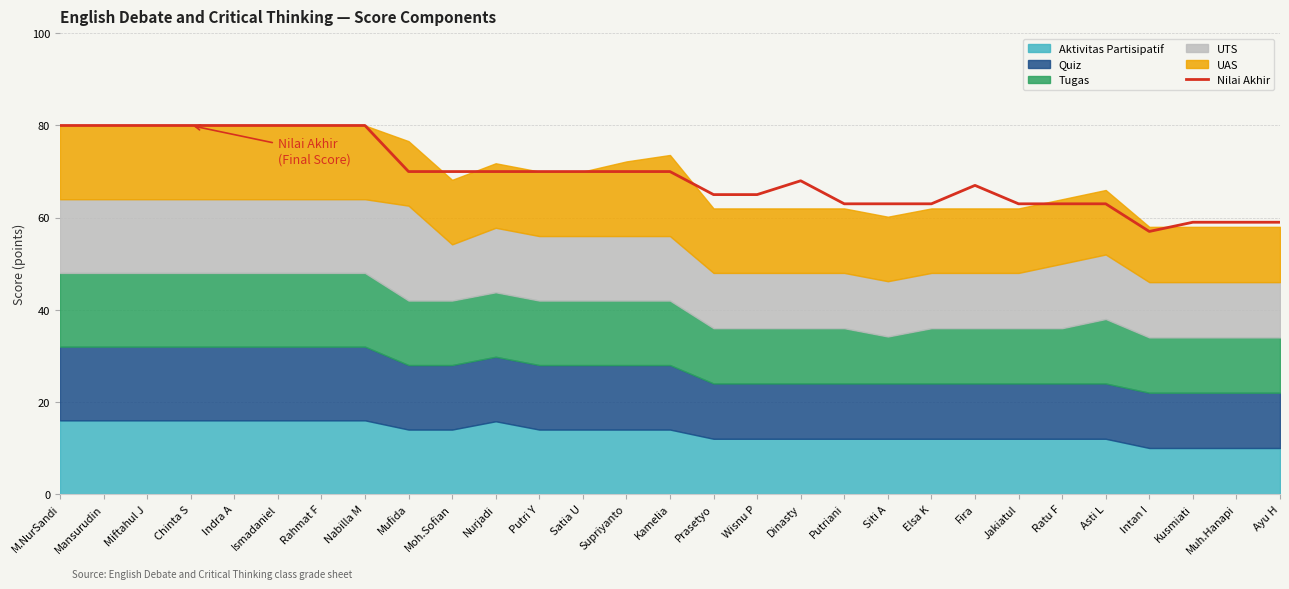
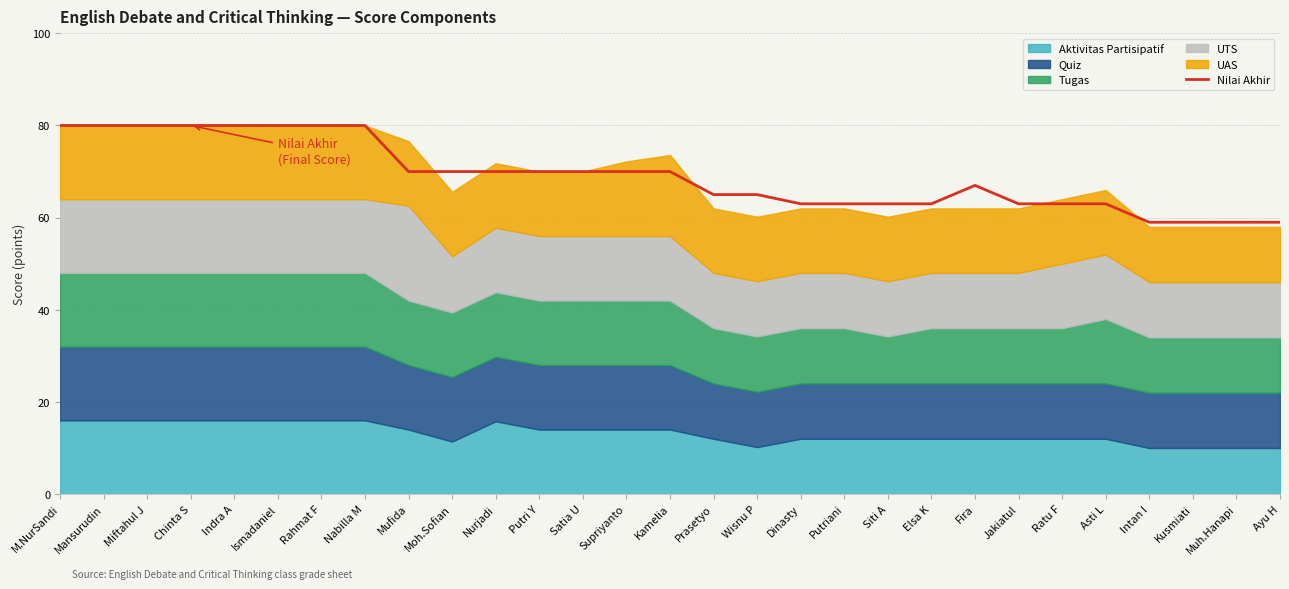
  {
    "Aktivitas Partisipatif": {
      "M.NurSandi": 16,
      "Mansurudin": 16,
      "Miftahul J": 16,
      "Chinta S": 16,
      "Indra A": 16,
      "Ismadaniel": 16,
      "Rahmat F": 16,
      "Nabilla M": 16,
      "Mufida": 14,
-     "Moh.Sofian": 14,
+     "Moh.Sofian": 11,
      "Nurjadi": 16,
      "Putri Y": 14,
      "Satia U": 14,
      "Supriyanto": 14,
      "Kamelia": 14,
      "Prasetyo": 12,
-     "Wisnu P": 12,
+     "Wisnu P": 10,
      "Dinasty": 12,
      "Putriani": 12,
      "Siti A": 12,
      "Elsa K": 12,
      "Fira": 12,
      "Jakiatul": 12,
      "Ratu F": 12,
      "Asti L": 12,
      "Intan I": 10,
      "Kusmiati": 10,
      "Muh.Hanapi": 10,
      "Ayu H": 10
    },
    "Nilai Akhir": {
      "Mufida": 70,
      "Moh.Sofian": 70,
      "Nurjadi": 70,
      "Supriyanto": 70,
      "Kamelia": 70,
      "Prasetyo": 65,
      "Wisnu P": 65,
-     "Dinasty": 68,
+     "Dinasty": 63,
      "Putriani": 63,
      "Siti A": 63,
      "Elsa K": 63,
      "Fira": 67,
      "Jakiatul": 63,
      "Ratu F": 63,
      "Asti L": 63,
-     "Intan I": 57,
+     "Intan I": 59,
      "Kusmiati": 59,
      "Muh.Hanapi": 59,
      "Ayu H": 59
    },
    "Quiz": {
      "M.NurSandi": 16,
      "Mansurudin": 16,
      "Miftahul J": 16,
      "Chinta S": 16,
      "Indra A": 16,
      "Ismadaniel": 16,
      "Rahmat F": 16,
      "Nabilla M": 16,
      "Mufida": 14,
      "Moh.Sofian": 14,
      "Nurjadi": 14,
      "Putri Y": 14,
      "Satia U": 14,
      "Supriyanto": 14,
      "Kamelia": 14,
      "Prasetyo": 12,
      "Wisnu P": 12,
      "Dinasty": 12,
      "Putriani": 12,
      "Siti A": 12,
      "Elsa K": 12,
      "Fira": 12,
      "Jakiatul": 12,
      "Ratu F": 12,
      "Asti L": 12,
      "Intan I": 12,
      "Kusmiati": 12,
      "Muh.Hanapi": 12,
      "Ayu H": 12
    },
    "Tugas": {
      "M.NurSandi": 16,
      "Mansurudin": 16,
      "Miftahul J": 16,
      "Chinta S": 16,
      "Indra A": 16,
      "Ismadaniel": 16,
      "Rahmat F": 16,
      "Nabilla M": 16,
      "Mufida": 14,
      "Moh.Sofian": 14,
      "Nurjadi": 14,
      "Putri Y": 14,
      "Satia U": 14,
      "Supriyanto": 14,
      "Kamelia": 14,
      "Prasetyo": 12,
      "Wisnu P": 12,
      "Dinasty": 12,
      "Putriani": 12,
      "Siti A": 10,
      "Elsa K": 12,
      "Fira": 12,
      "Jakiatul": 12,
      "Ratu F": 12,
      "Asti L": 14,
      "Intan I": 12,
      "Kusmiati": 12,
      "Muh.Hanapi": 12,
      "Ayu H": 12
    },
    "UTS": {
      "M.NurSandi": 16,
      "Mansurudin": 16,
      "Miftahul J": 16,
      "Chinta S": 16,
      "Indra A": 16,
      "Ismadaniel": 16,
      "Rahmat F": 16,
      "Nabilla M": 16,
      "Mufida": 21,
      "Moh.Sofian": 12,
      "Nurjadi": 14,
      "Putri Y": 14,
      "Satia U": 14,
      "Supriyanto": 14,
      "Kamelia": 14,
      "Prasetyo": 12,
      "Wisnu P": 12,
      "Dinasty": 12,
      "Putriani": 12,
      "Siti A": 12,
      "Elsa K": 12,
      "Fira": 12,
      "Jakiatul": 12,
      "Ratu F": 14,
      "Asti L": 14,
      "Intan I": 12,
      "Kusmiati": 12,
      "Muh.Hanapi": 12,
      "Ayu H": 12
    },
    "UAS": {
      "Mufida": 14,
      "Moh.Sofian": 14,
      "Nurjadi": 14,
      "Supriyanto": 16,
      "Kamelia": 18,
      "Prasetyo": 14,
      "Wisnu P": 14,
      "Dinasty": 14,
      "Putriani": 14,
      "Siti A": 14,
      "Elsa K": 14,
      "Fira": 14,
      "Jakiatul": 14,
      "Ratu F": 14,
      "Asti L": 14,
      "Intan I": 12,
      "Kusmiati": 12,
      "Muh.Hanapi": 12,
      "Ayu H": 12
    }
  }
